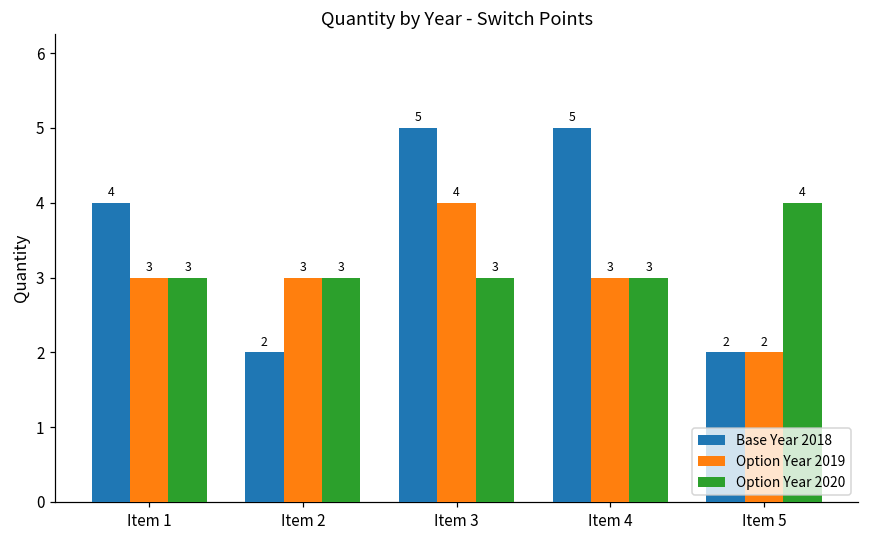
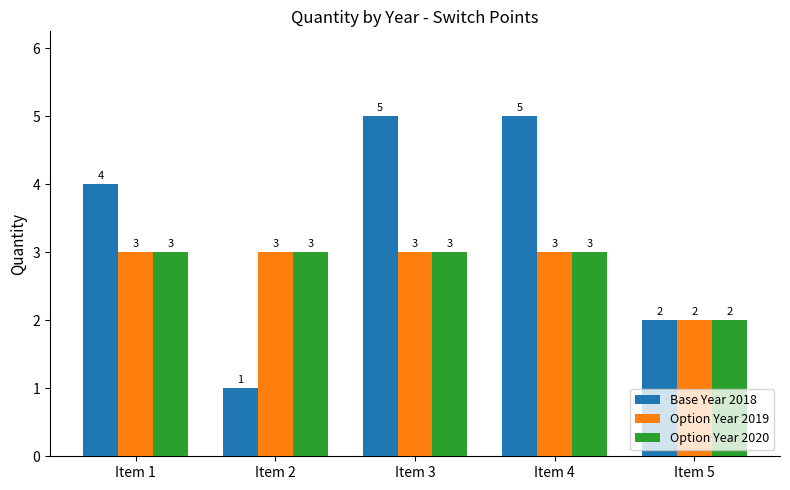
  {
    "Base Year 2018": {
      "Item 1": 4,
-     "Item 2": 2,
+     "Item 2": 1,
      "Item 3": 5,
      "Item 4": 5,
      "Item 5": 2
    },
    "Option Year 2019": {
      "Item 1": 3,
      "Item 2": 3,
-     "Item 3": 4,
+     "Item 3": 3,
      "Item 4": 3,
      "Item 5": 2
    },
    "Option Year 2020": {
      "Item 1": 3,
      "Item 2": 3,
      "Item 3": 3,
      "Item 4": 3,
-     "Item 5": 4
+     "Item 5": 2
    }
  }
